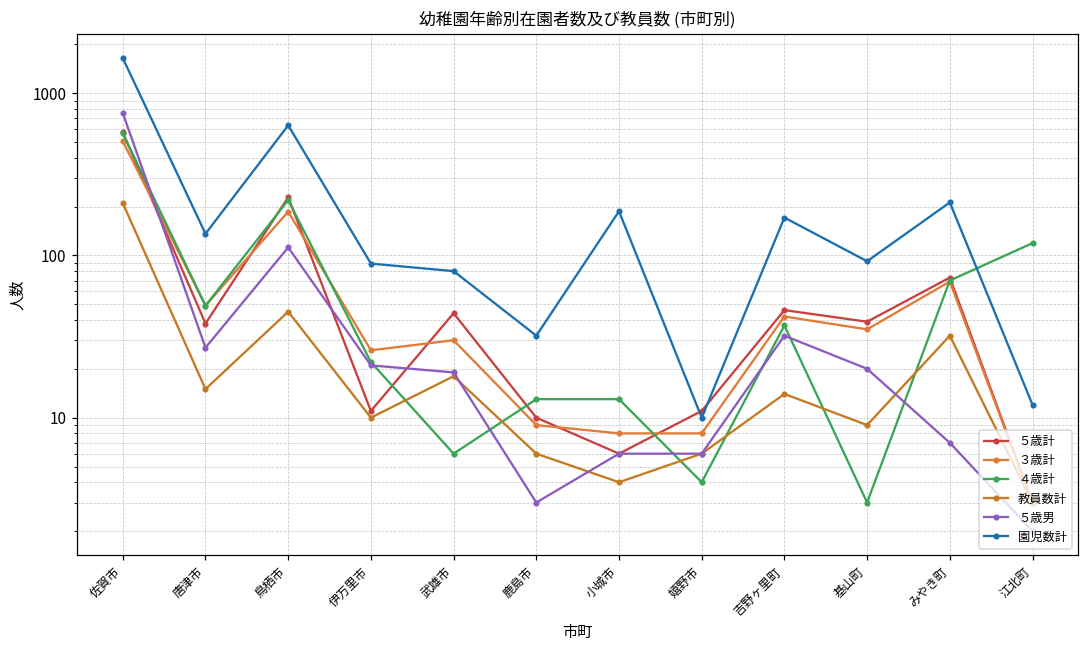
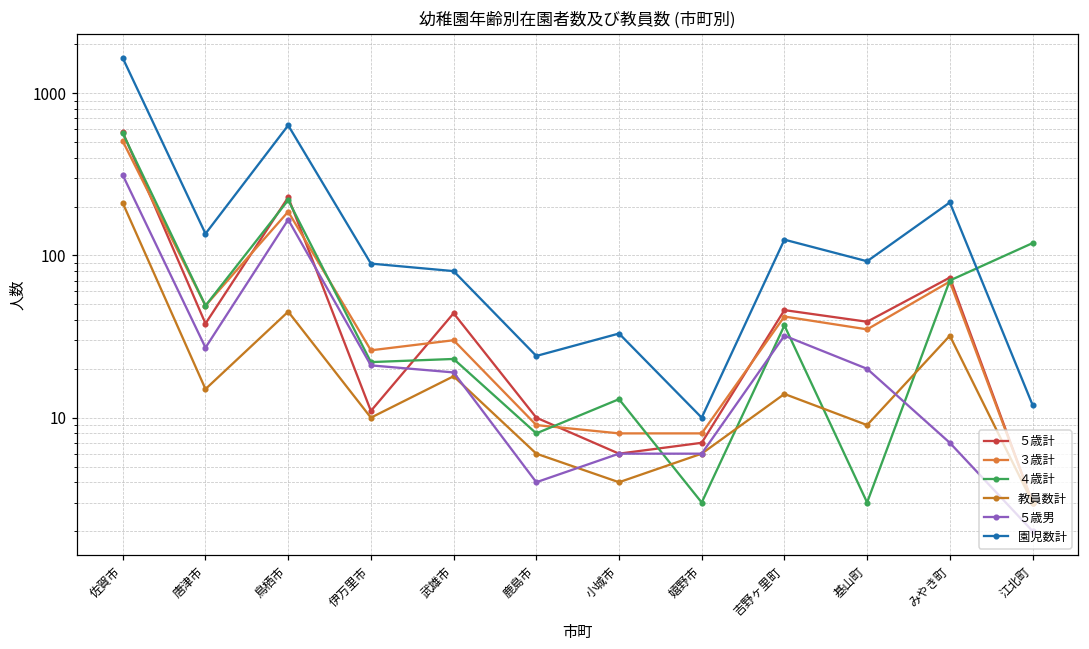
  {
    "５歳計": {
      "唐津市": 38,
      "伊万里市": 11,
      "武雄市": 44,
      "鹿島市": 10,
-     "嬉野市": 11,
+     "嬉野市": 7,
      "吉野ヶ里町": 46,
      "基山町": 39,
      "みやき町": 70
    },
    "４歳計": {
      "伊万里市": 22,
-     "武雄市": 6,
-     "鹿島市": 13,
+     "武雄市": 23,
+     "鹿島市": 8,
      "小城市": 13,
-     "嬉野市": 4,
+     "嬉野市": 3,
      "吉野ヶ里町": 37,
      "基山町": 3,
      "江北町": 120
    },
    "５歳男": {
-     "佐賀市": 800,
+     "佐賀市": 310,
      "唐津市": 27,
-     "鳥栖市": 110,
+     "鳥栖市": 170,
      "伊万里市": 21,
      "武雄市": 19,
-     "鹿島市": 3,
+     "鹿島市": 4,
      "吉野ヶ里町": 32,
      "基山町": 20,
      "みやき町": 7
    },
    "園児数計": {
      "佐賀市": 1600,
      "唐津市": 140,
      "鳥栖市": 630,
      "伊万里市": 90,
      "武雄市": 80,
-     "鹿島市": 32,
-     "小城市": 190,
+     "鹿島市": 24,
+     "小城市": 33,
      "嬉野市": 10,
-     "吉野ヶ里町": 170,
+     "吉野ヶ里町": 130,
      "基山町": 90,
      "みやき町": 210,
      "江北町": 12
    }
  }
